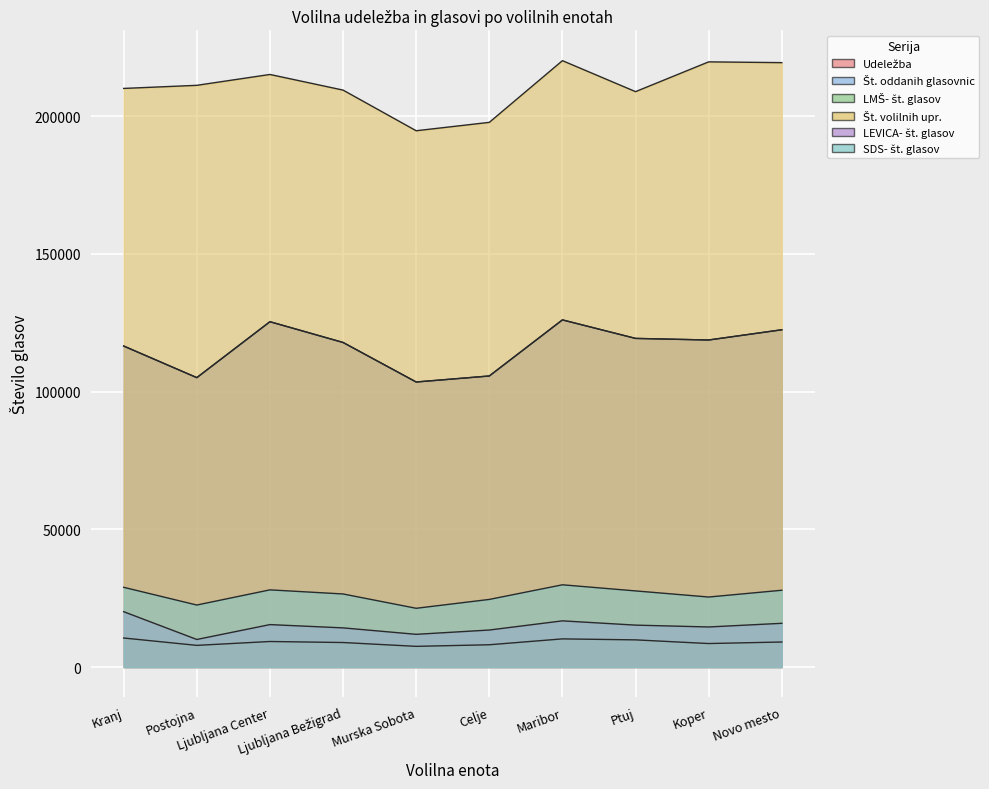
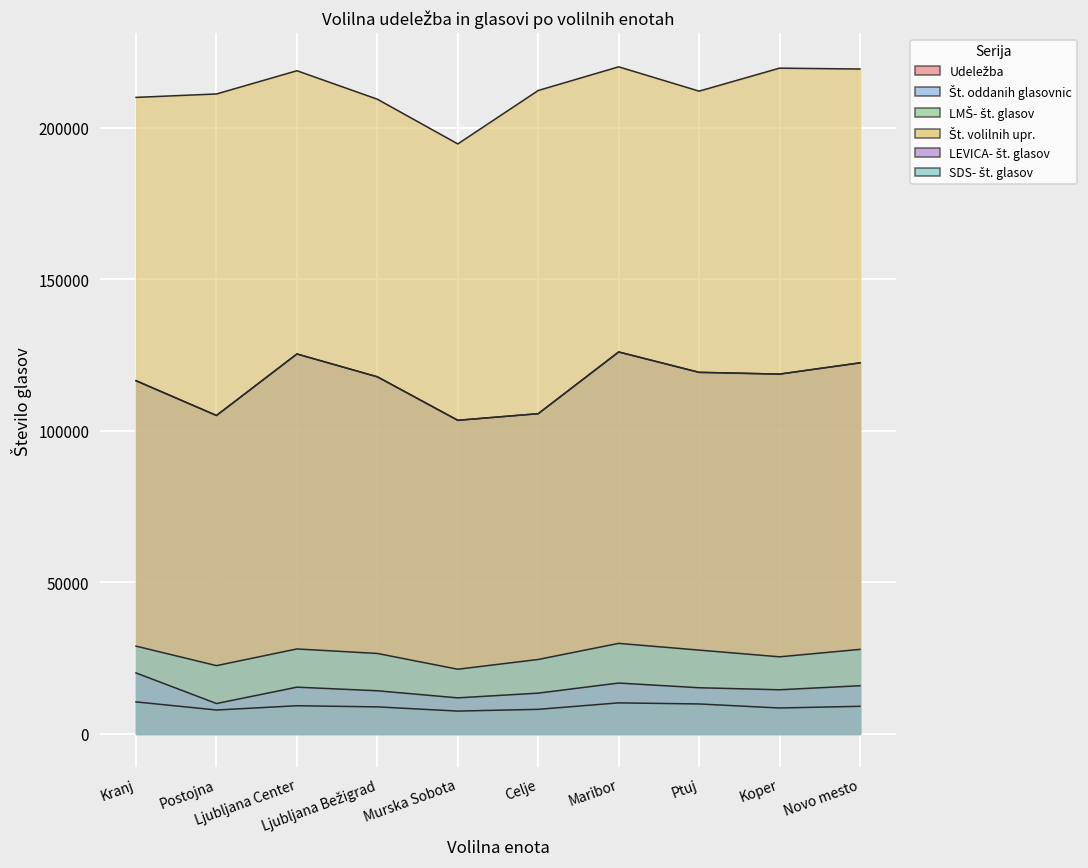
  {
    "Št. volilnih upr.": {
      "Kranj": 210000,
      "Postojna": 211000,
-     "Ljubljana Center": 215000,
+     "Ljubljana Center": 219000,
      "Ljubljana Bežigrad": 209000,
      "Murska Sobota": 195000,
-     "Celje": 198000,
+     "Celje": 212000,
      "Maribor": 220000,
-     "Ptuj": 209000,
+     "Ptuj": 212000,
      "Koper": 220000,
      "Novo mesto": 219000
    }
  }
